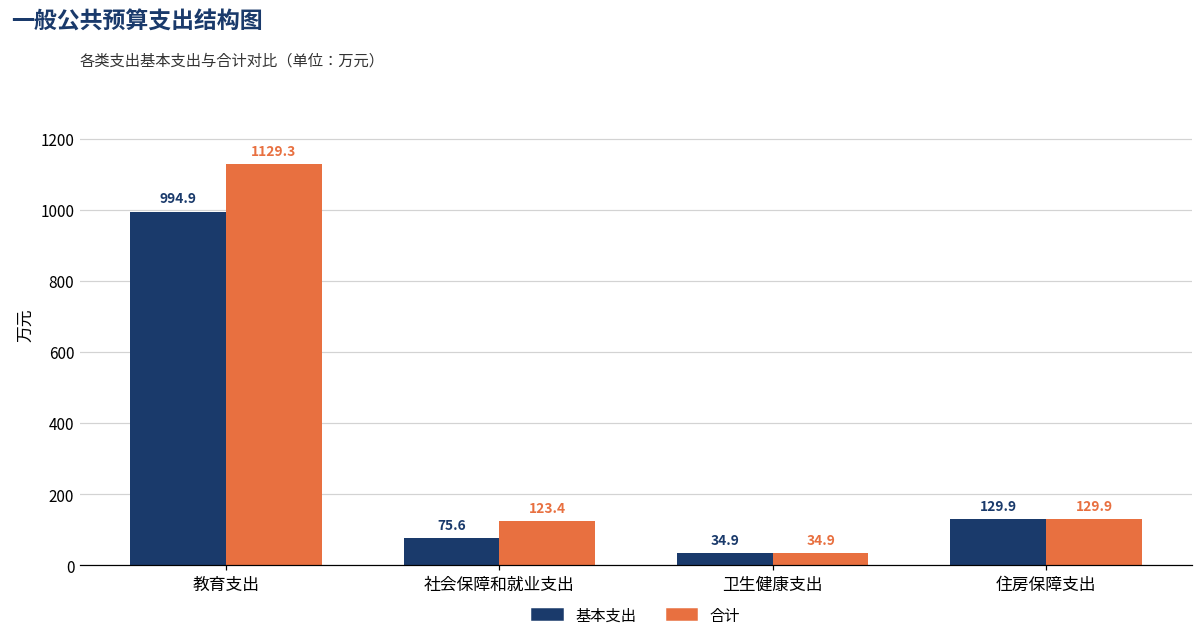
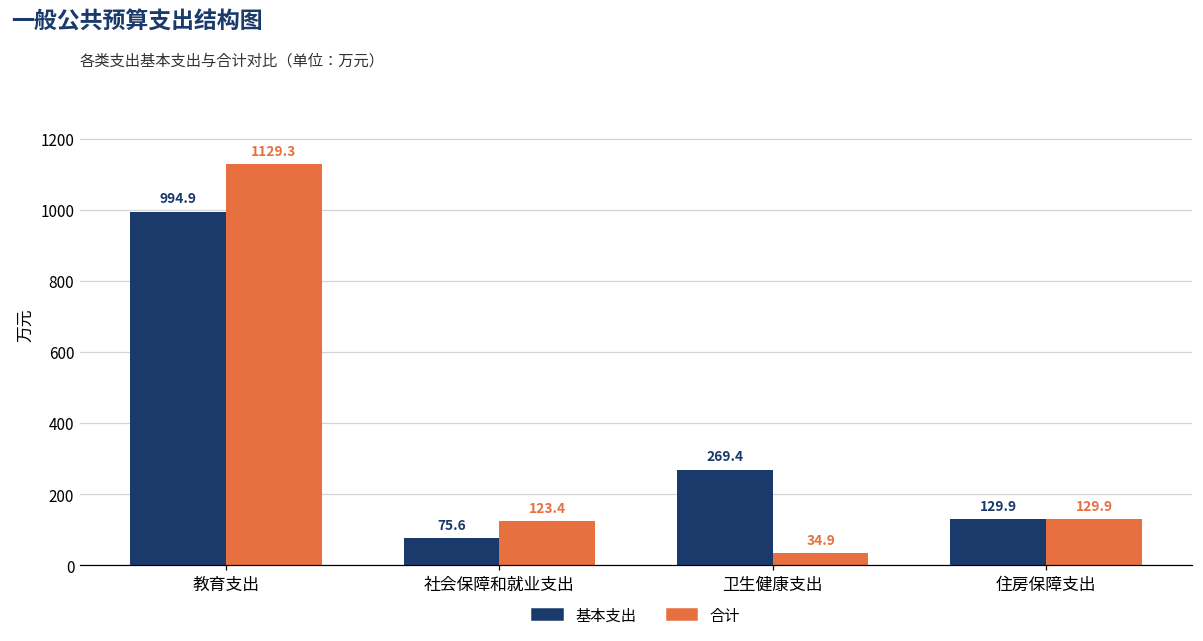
  {
    "基本支出": {
      "教育支出": 994.9,
      "社会保障和就业支出": 75.6,
-     "卫生健康支出": 34.9,
+     "卫生健康支出": 269.4,
      "住房保障支出": 129.9
    },
    "合计": {
      "教育支出": 1129.3,
      "社会保障和就业支出": 123.4,
      "卫生健康支出": 34.9,
      "住房保障支出": 129.9
    }
  }
